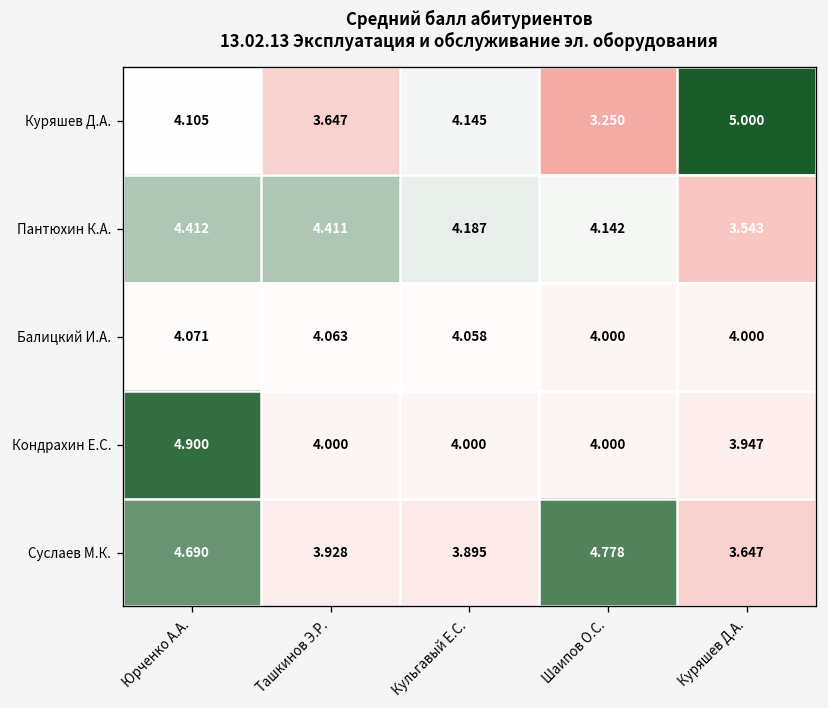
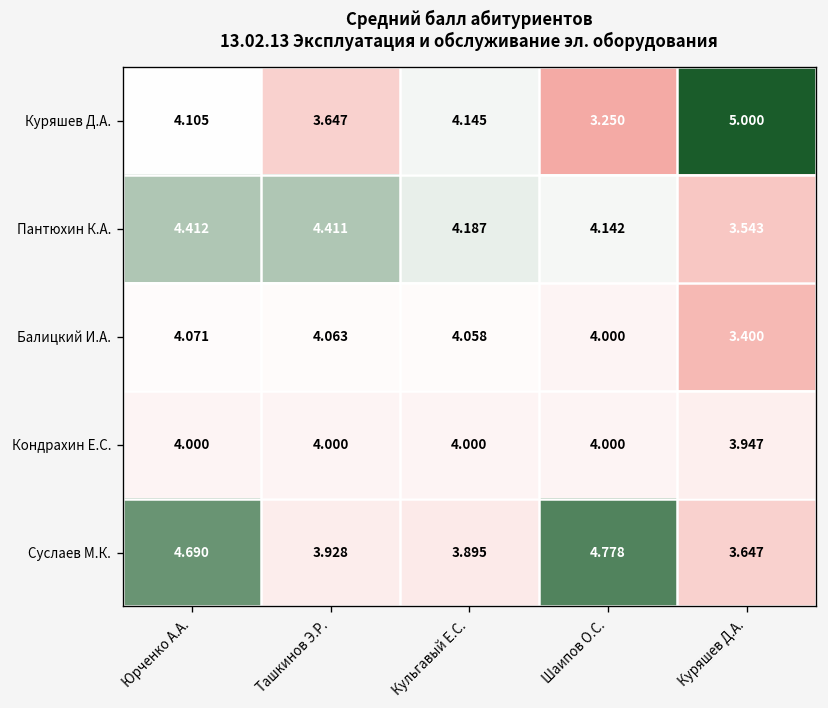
  {
    "Куряшев Д.А.": {
      "Юрченко А.А.": 4.105,
      "Ташкинов Э.Р.": 3.647,
      "Кульгавый Е.С.": 4.145,
      "Шаипов О.С.": 3.250,
      "Куряшев Д.А.": 5.000
    },
    "Пантюхин К.А.": {
      "Юрченко А.А.": 4.412,
      "Ташкинов Э.Р.": 4.411,
      "Кульгавый Е.С.": 4.187,
      "Шаипов О.С.": 4.142,
      "Куряшев Д.А.": 3.543
    },
    "Балицкий И.А.": {
      "Юрченко А.А.": 4.071,
      "Ташкинов Э.Р.": 4.063,
      "Кульгавый Е.С.": 4.058,
      "Шаипов О.С.": 4.000,
-     "Куряшев Д.А.": 4.000
+     "Куряшев Д.А.": 3.400
    },
    "Кондрахин Е.С.": {
-     "Юрченко А.А.": 4.900,
+     "Юрченко А.А.": 4.000,
      "Ташкинов Э.Р.": 4.000,
      "Кульгавый Е.С.": 4.000,
      "Шаипов О.С.": 4.000,
      "Куряшев Д.А.": 3.947
    },
    "Суслаев М.К.": {
      "Юрченко А.А.": 4.690,
      "Ташкинов Э.Р.": 3.928,
      "Кульгавый Е.С.": 3.895,
      "Шаипов О.С.": 4.778,
      "Куряшев Д.А.": 3.647
    }
  }
